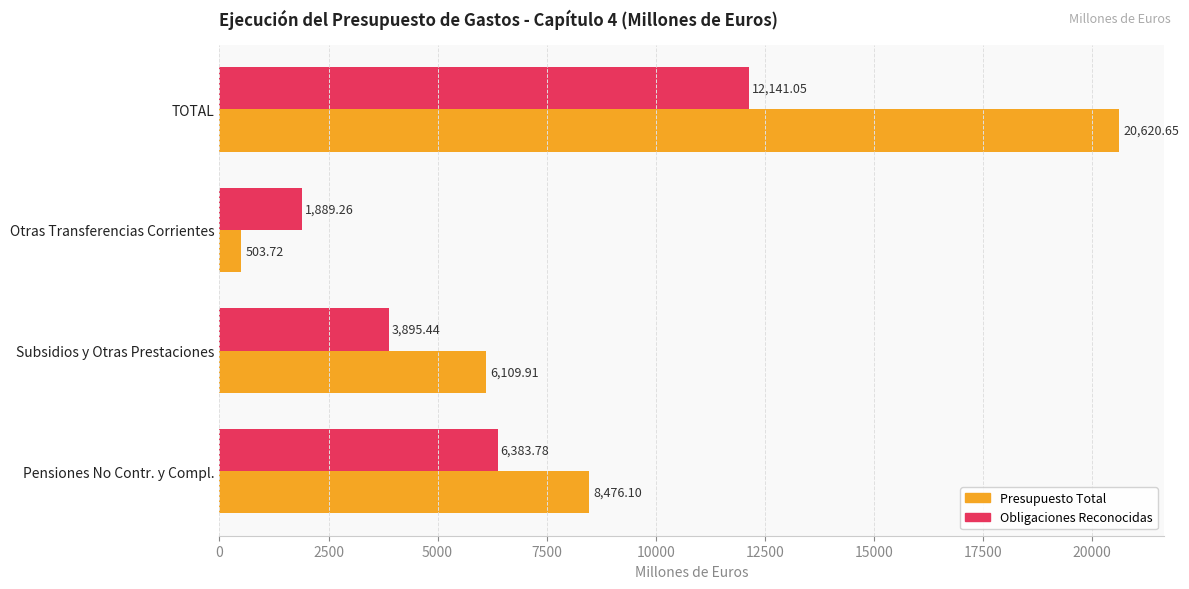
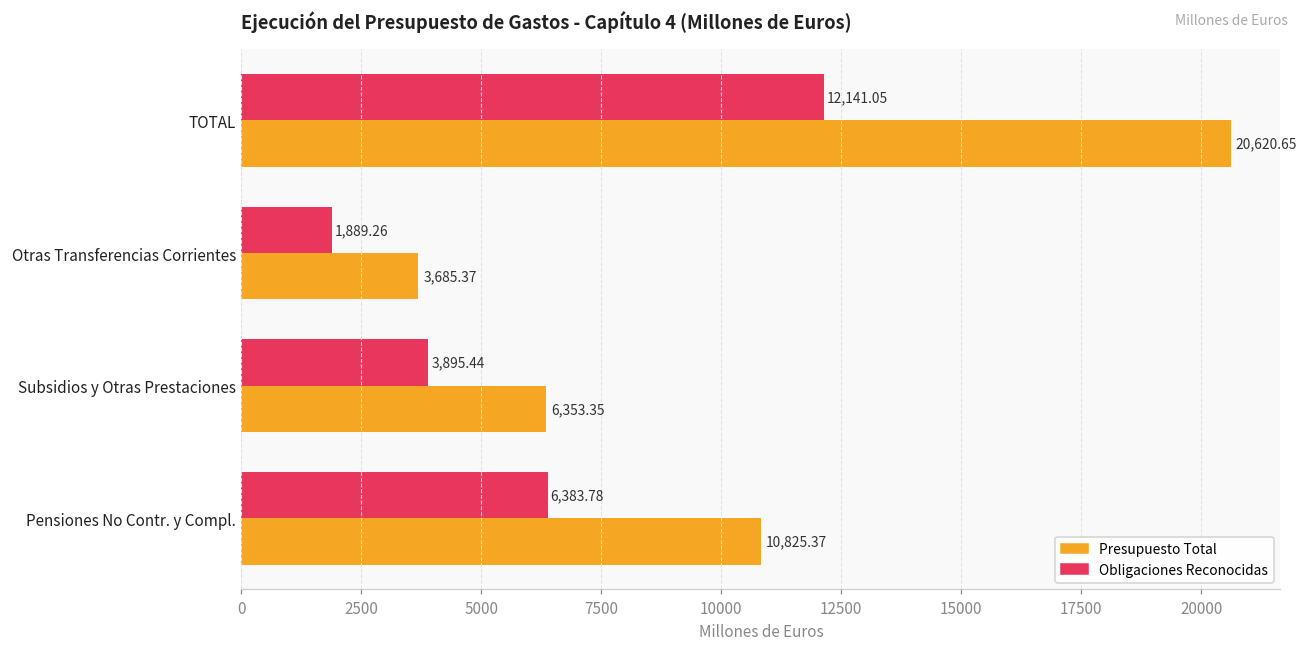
  {
    "Presupuesto Total": {
      "TOTAL": "20,620.65",
-     "Otras Transferencias Corrientes": "503.72",
-     "Subsidios y Otras Prestaciones": "6,109.91",
-     "Pensiones No Contr. y Compl.": "8,476.10"
+     "Otras Transferencias Corrientes": "3,685.37",
+     "Subsidios y Otras Prestaciones": "6,353.35",
+     "Pensiones No Contr. y Compl.": "10,825.37"
    },
    "Obligaciones Reconocidas": {
      "TOTAL": "12,141.05",
      "Otras Transferencias Corrientes": "1,889.26",
      "Subsidios y Otras Prestaciones": "3,895.44",
      "Pensiones No Contr. y Compl.": "6,383.78"
    }
  }
